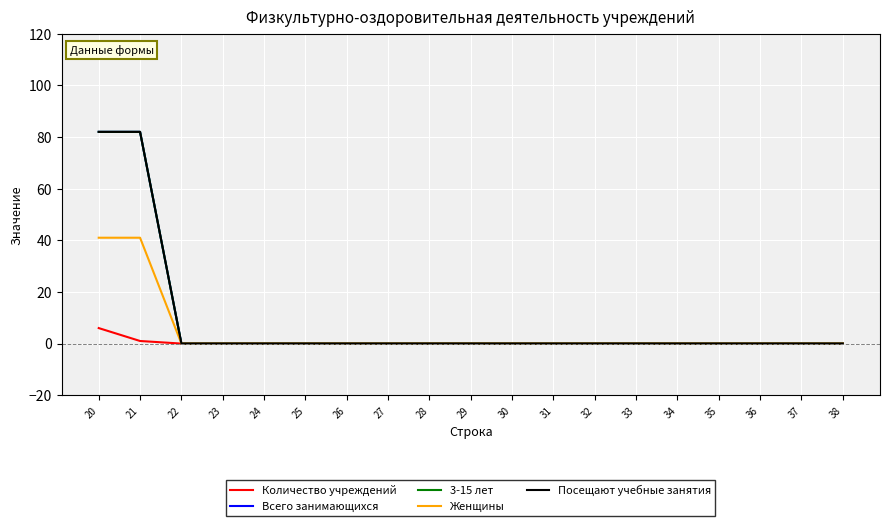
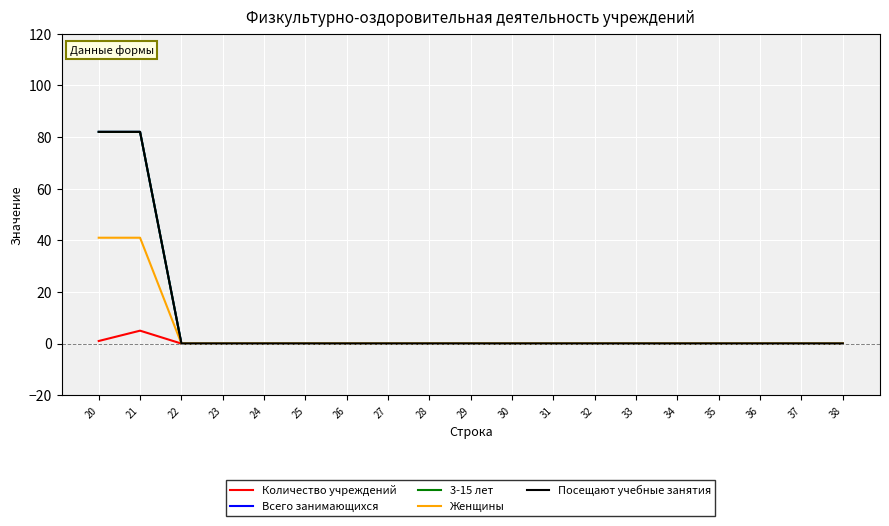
  {
    "Количество учреждений": {
-     "20": 6,
-     "21": 1
+     "20": 1,
+     "21": 5
    },
    "Посещают учебные занятия": {
      "20": 82,
      "21": 82
    },
    "Женщины": {
      "20": 41,
      "21": 41
    }
  }
